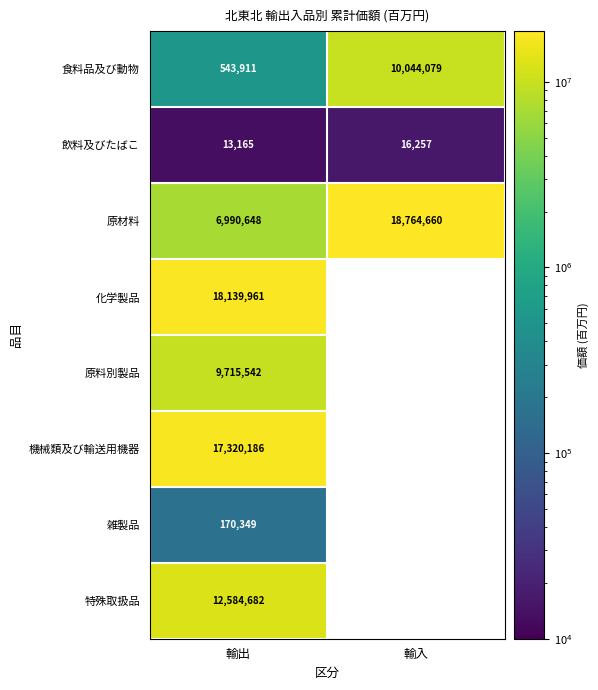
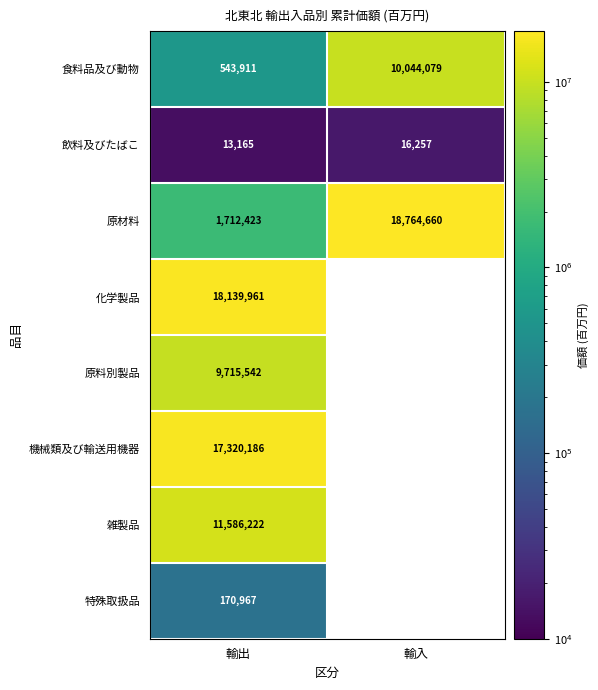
  {
    "食料品及び動物": {
      "輸出": "543,911",
      "輸入": "10,044,079"
    },
    "飲料及びたばこ": {
      "輸出": "13,165",
      "輸入": "16,257"
    },
    "原材料": {
-     "輸出": "6,990,648",
+     "輸出": "1,712,423",
      "輸入": "18,764,660"
    },
    "化学製品": {
      "輸出": "18,139,961"
    },
    "原料別製品": {
      "輸出": "9,715,542"
    },
    "機械類及び輸送用機器": {
      "輸出": "17,320,186"
    },
    "雑製品": {
-     "輸出": "170,349"
+     "輸出": "11,586,222"
    },
    "特殊取扱品": {
-     "輸出": "12,584,682"
+     "輸出": "170,967"
    }
  }
